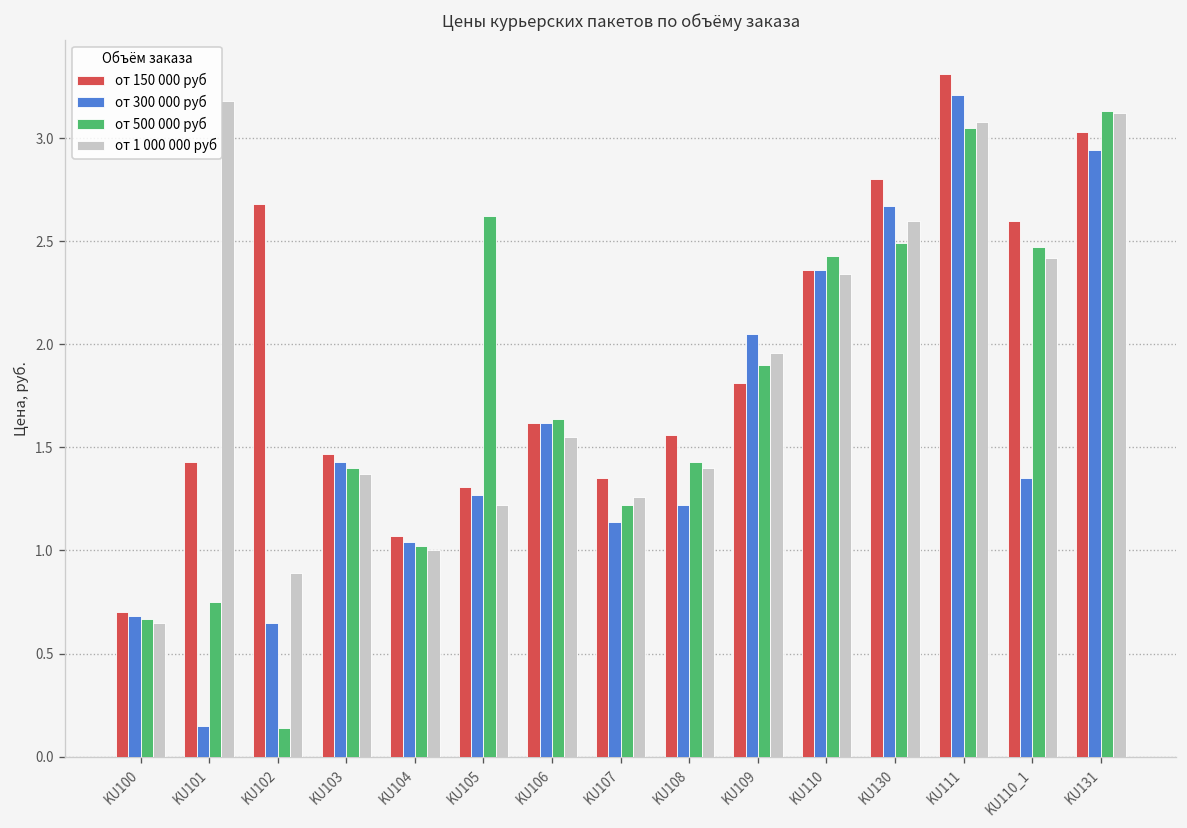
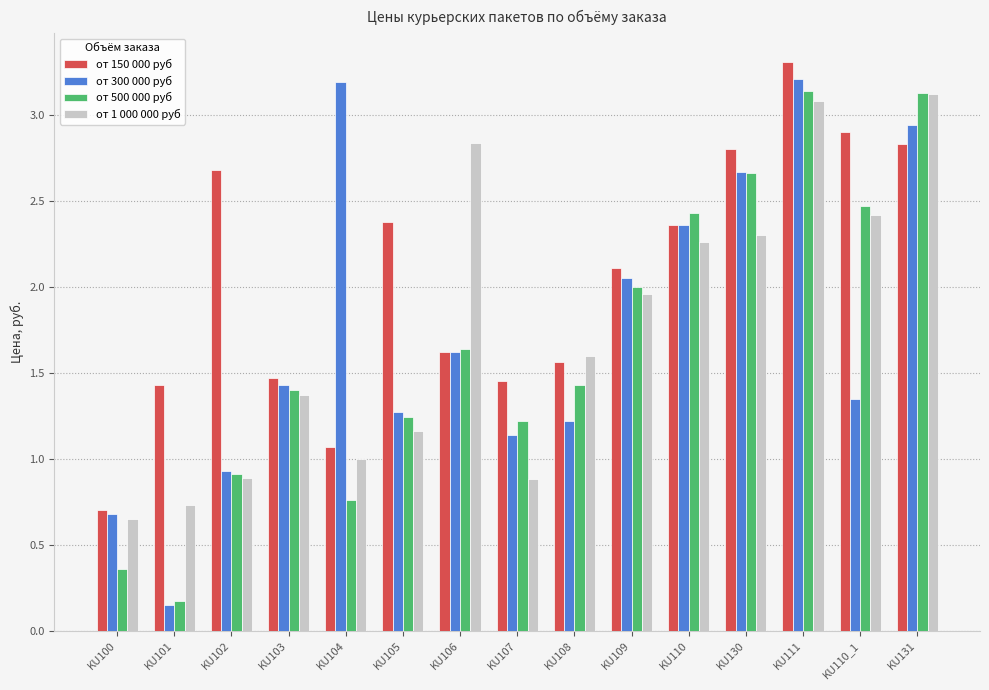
  {
    "от 150 000 руб": {
      "KU100": 0.70,
      "KU101": 1.43,
      "KU102": 2.68,
      "KU103": 1.47,
      "KU104": 1.07,
-     "KU105": 1.31,
+     "KU105": 2.38,
      "KU106": 1.62,
-     "KU107": 1.35,
+     "KU107": 1.45,
      "KU108": 1.56,
-     "KU109": 1.81,
+     "KU109": 2.11,
      "KU110": 2.36,
      "KU130": 2.80,
      "KU111": 3.31,
-     "KU110_1": 2.6,
-     "KU131": 3.03
+     "KU110_1": 2.9,
+     "KU131": 2.83
    },
    "от 300 000 руб": {
      "KU100": 0.68,
      "KU101": 0.15,
-     "KU102": 0.65,
+     "KU102": 0.93,
      "KU103": 1.43,
-     "KU104": 1.04,
+     "KU104": 3.19,
      "KU105": 1.27,
      "KU106": 1.62,
      "KU107": 1.14,
      "KU108": 1.22,
      "KU109": 2.05,
      "KU110": 2.36,
      "KU130": 2.67,
      "KU111": 3.21,
      "KU110_1": 1.35,
      "KU131": 2.94
    },
    "от 500 000 руб": {
-     "KU100": 0.67,
-     "KU101": 0.75,
-     "KU102": 0.14,
+     "KU100": 0.36,
+     "KU101": 0.17,
+     "KU102": 0.91,
      "KU103": 1.40,
-     "KU104": 1.02,
-     "KU105": 2.62,
+     "KU104": 0.76,
+     "KU105": 1.24,
      "KU106": 1.64,
      "KU107": 1.22,
      "KU108": 1.43,
-     "KU109": 1.9,
+     "KU109": 2.0,
      "KU110": 2.43,
-     "KU130": 2.49,
-     "KU111": 3.05,
+     "KU130": 2.66,
+     "KU111": 3.14,
      "KU110_1": 2.47,
      "KU131": 3.13
    },
    "от 1 000 000 руб": {
      "KU100": 0.65,
-     "KU101": 3.18,
+     "KU101": 0.73,
      "KU102": 0.89,
      "KU103": 1.37,
      "KU104": 1.00,
-     "KU105": 1.22,
-     "KU106": 1.55,
-     "KU107": 1.26,
-     "KU108": 1.4,
+     "KU105": 1.16,
+     "KU106": 2.84,
+     "KU107": 0.88,
+     "KU108": 1.6,
      "KU109": 1.96,
-     "KU110": 2.34,
-     "KU130": 2.6,
+     "KU110": 2.26,
+     "KU130": 2.3,
      "KU111": 3.08,
      "KU110_1": 2.42,
      "KU131": 3.12
    }
  }
